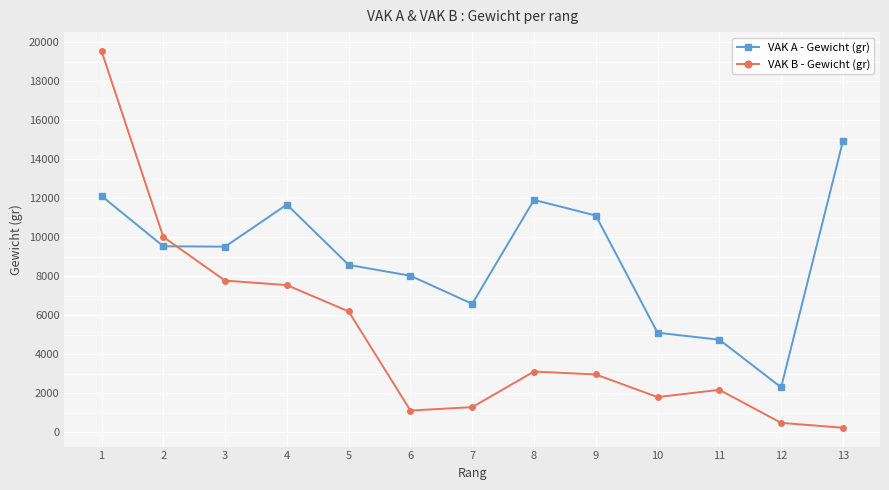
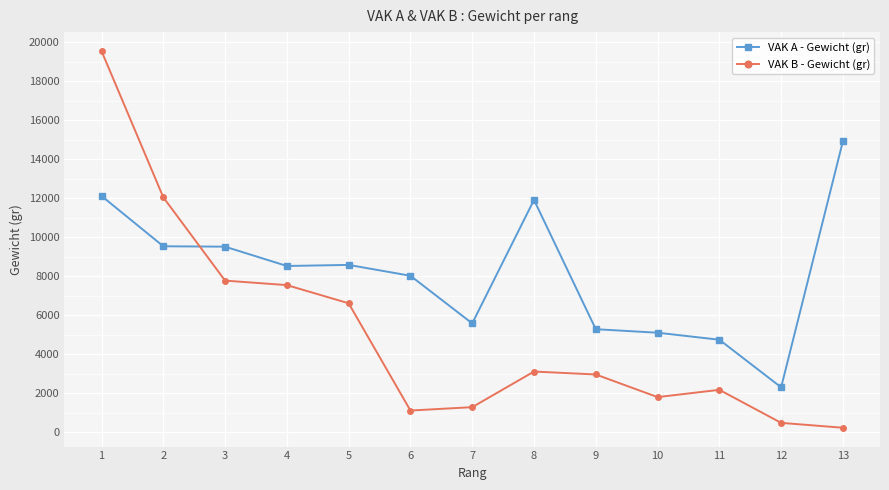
  {
    "VAK A - Gewicht (gr)": {
      "1": 12100,
      "2": 9500,
      "3": 9500,
-     "4": 11700,
+     "4": 8500,
      "5": 8600,
      "6": 8000,
-     "7": 6600,
+     "7": 5600,
      "8": 11900,
-     "9": 11100,
+     "9": 5300,
      "10": 5100,
      "11": 4800,
      "12": 2300,
      "13": 14900
    },
    "VAK B - Gewicht (gr)": {
      "1": 19600,
-     "2": 10000,
+     "2": 12100,
      "3": 7800,
      "4": 7600,
-     "5": 6200,
+     "5": 6600,
      "6": 1100,
      "7": 1300,
      "8": 3100,
      "9": 3000,
      "10": 1800,
      "11": 2200,
      "12": 500,
      "13": 200
    }
  }
